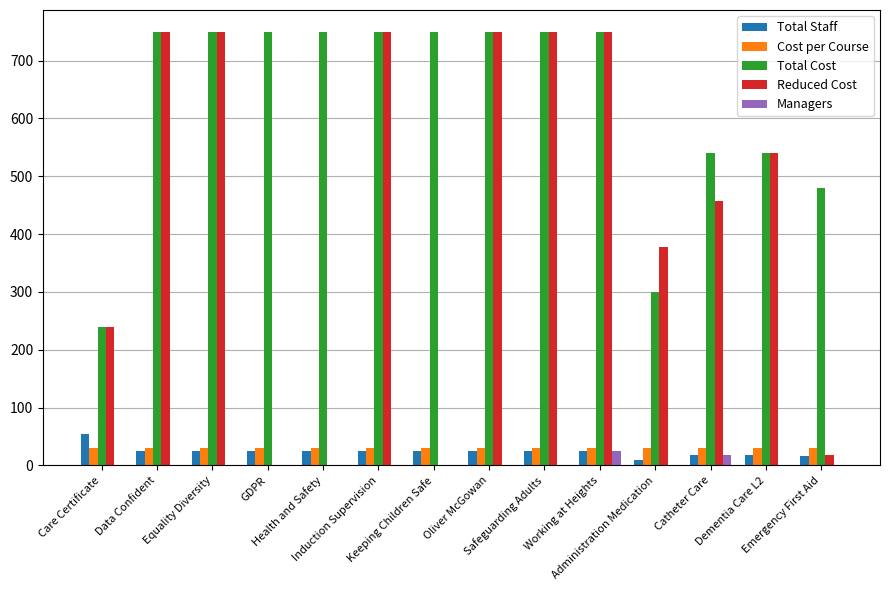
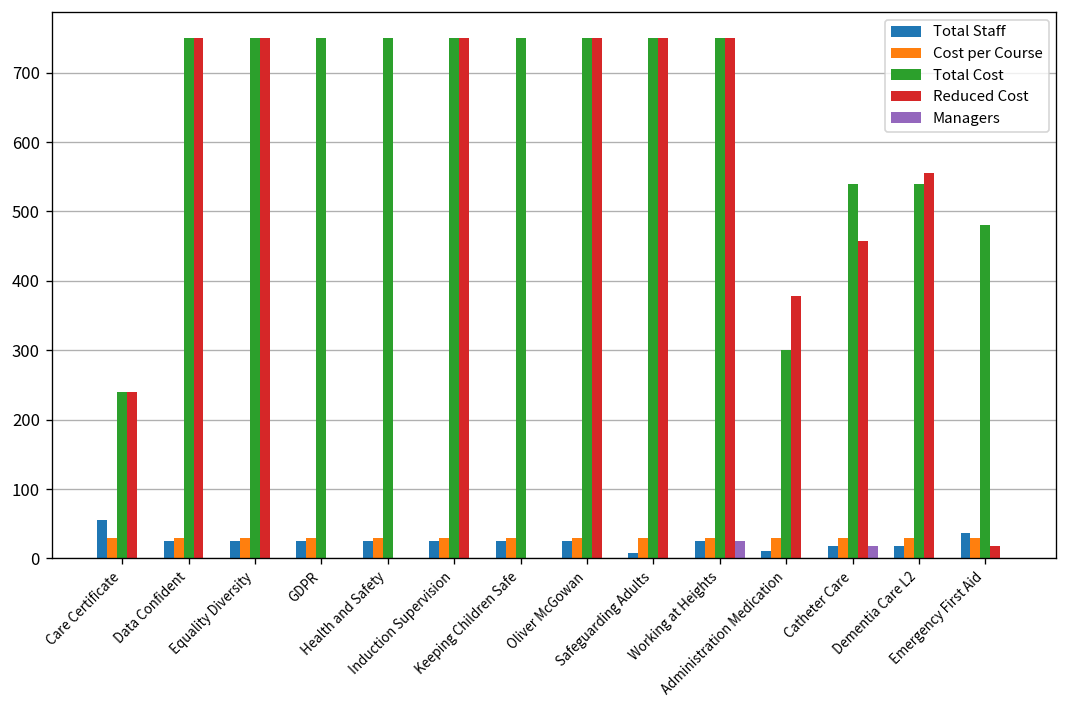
  {
    "Total Staff": {
      "Care Certificate": 60,
      "Data Confident": 30,
      "Equality Diversity": 30,
      "GDPR": 30,
      "Health and Safety": 30,
      "Induction Supervision": 30,
      "Keeping Children Safe": 30,
      "Oliver McGowan": 30,
-     "Safeguarding Adults": 30,
+     "Safeguarding Adults": 10,
      "Working at Heights": 30,
      "Administration Medication": 10,
      "Catheter Care": 20,
      "Dementia Care L2": 20,
-     "Emergency First Aid": 20
+     "Emergency First Aid": 40
    },
    "Cost per Course": {
      "Care Certificate": 30,
      "Data Confident": 30,
      "Equality Diversity": 30,
      "GDPR": 30,
      "Health and Safety": 30,
      "Induction Supervision": 30,
      "Keeping Children Safe": 30,
      "Oliver McGowan": 30,
      "Safeguarding Adults": 30,
      "Working at Heights": 30,
      "Administration Medication": 30,
      "Catheter Care": 30,
      "Dementia Care L2": 30,
      "Emergency First Aid": 30
    },
    "Total Cost": {
      "Care Certificate": 240,
      "Data Confident": 750,
      "Equality Diversity": 750,
      "GDPR": 750,
      "Health and Safety": 750,
      "Induction Supervision": 750,
      "Keeping Children Safe": 750,
      "Oliver McGowan": 750,
      "Safeguarding Adults": 750,
      "Working at Heights": 750,
      "Administration Medication": 300,
      "Catheter Care": 540,
      "Dementia Care L2": 540,
      "Emergency First Aid": 480
    },
    "Reduced Cost": {
      "Care Certificate": 240,
      "Data Confident": 750,
      "Equality Diversity": 750,
      "GDPR": 0,
      "Health and Safety": 0,
      "Induction Supervision": 750,
      "Keeping Children Safe": 0,
      "Oliver McGowan": 750,
      "Safeguarding Adults": 750,
      "Working at Heights": 750,
      "Administration Medication": 380,
      "Catheter Care": 460,
-     "Dementia Care L2": 540,
+     "Dementia Care L2": 560,
      "Emergency First Aid": 20
    },
    "Managers": {
      "Care Certificate": 0,
      "Working at Heights": 30,
      "Catheter Care": 20,
      "Emergency First Aid": 0
    }
  }
